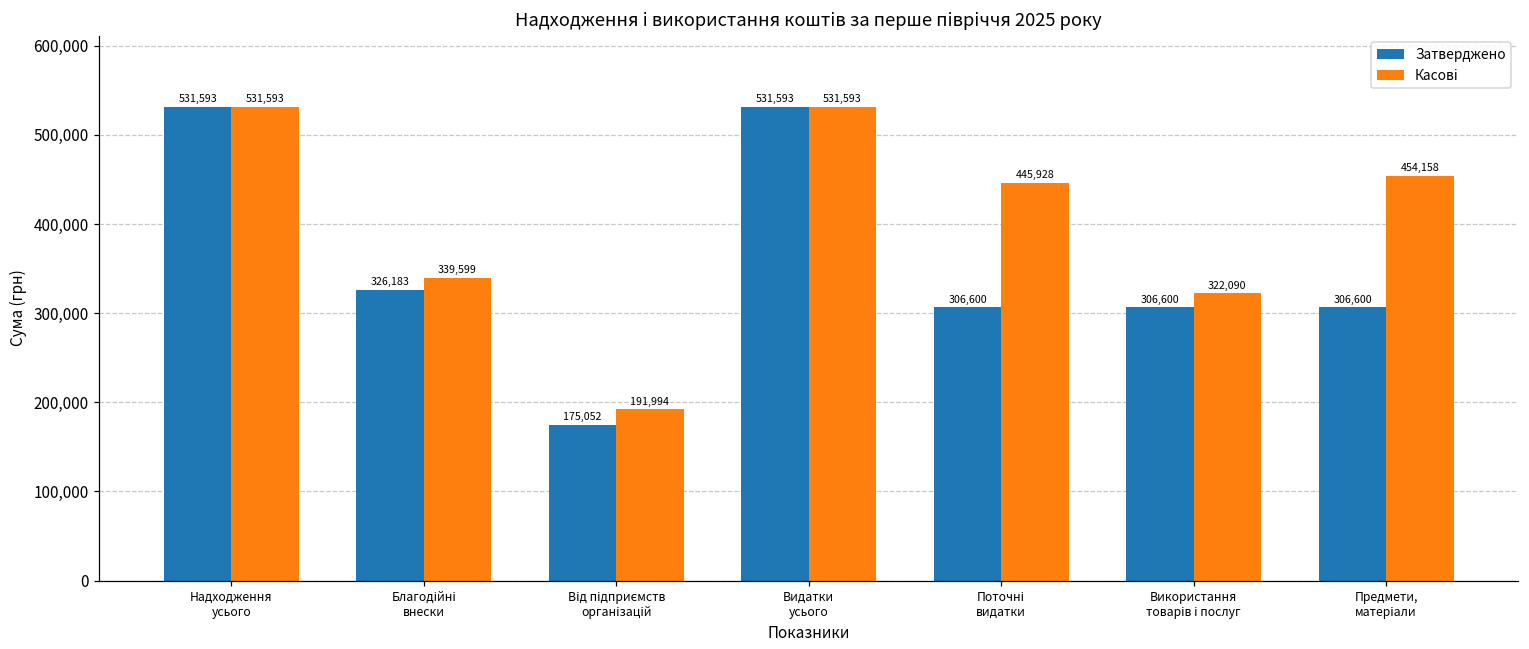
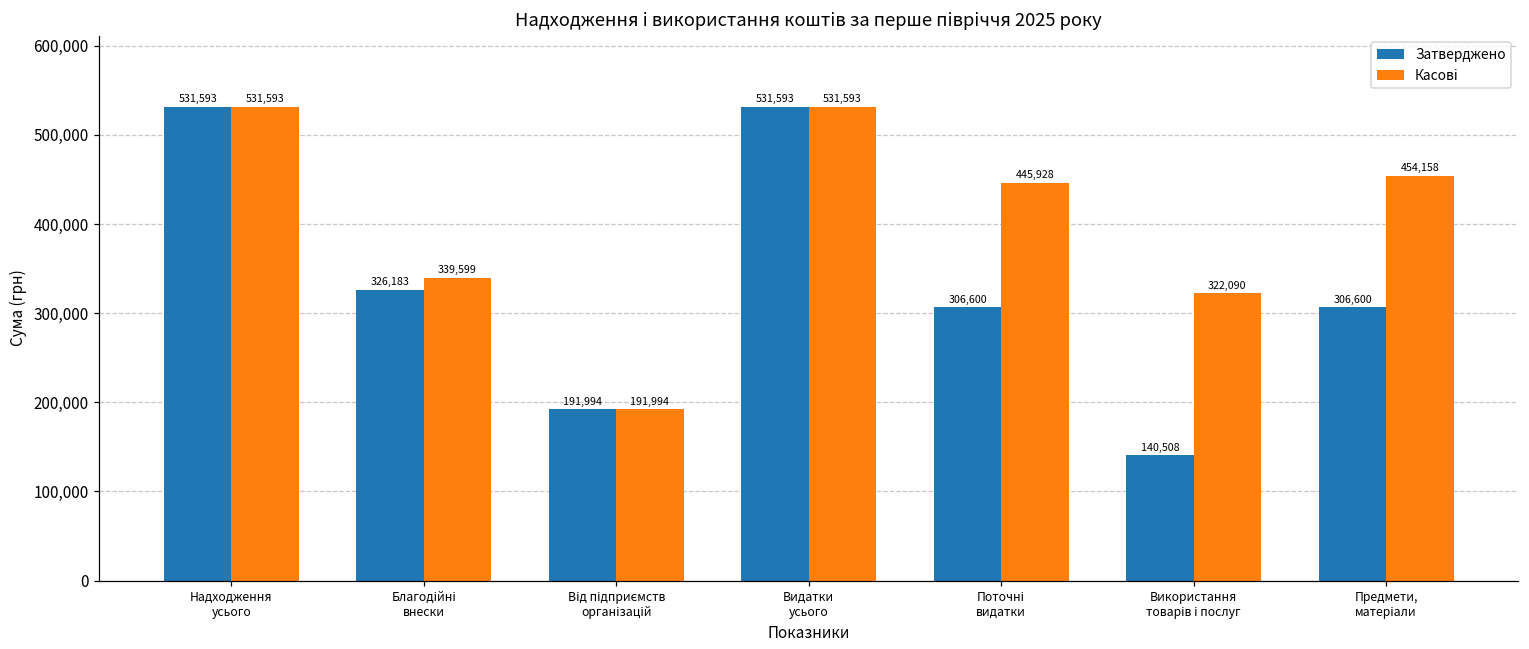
  {
    "Затверджено": {
      "Надходження усього": "531,593",
      "Благодійні внески": "326,183",
-     "Від підприємств організацій": "175,052",
+     "Від підприємств організацій": "191,994",
      "Видатки усього": "531,593",
      "Поточні видатки": "306,600",
-     "Використання товарів і послуг": "306,600",
+     "Використання товарів і послуг": "140,508",
      "Предмети, матеріали": "306,600"
    },
    "Касові": {
      "Надходження усього": "531,593",
      "Благодійні внески": "339,599",
      "Від підприємств організацій": "191,994",
      "Видатки усього": "531,593",
      "Поточні видатки": "445,928",
      "Використання товарів і послуг": "322,090",
      "Предмети, матеріали": "454,158"
    }
  }
